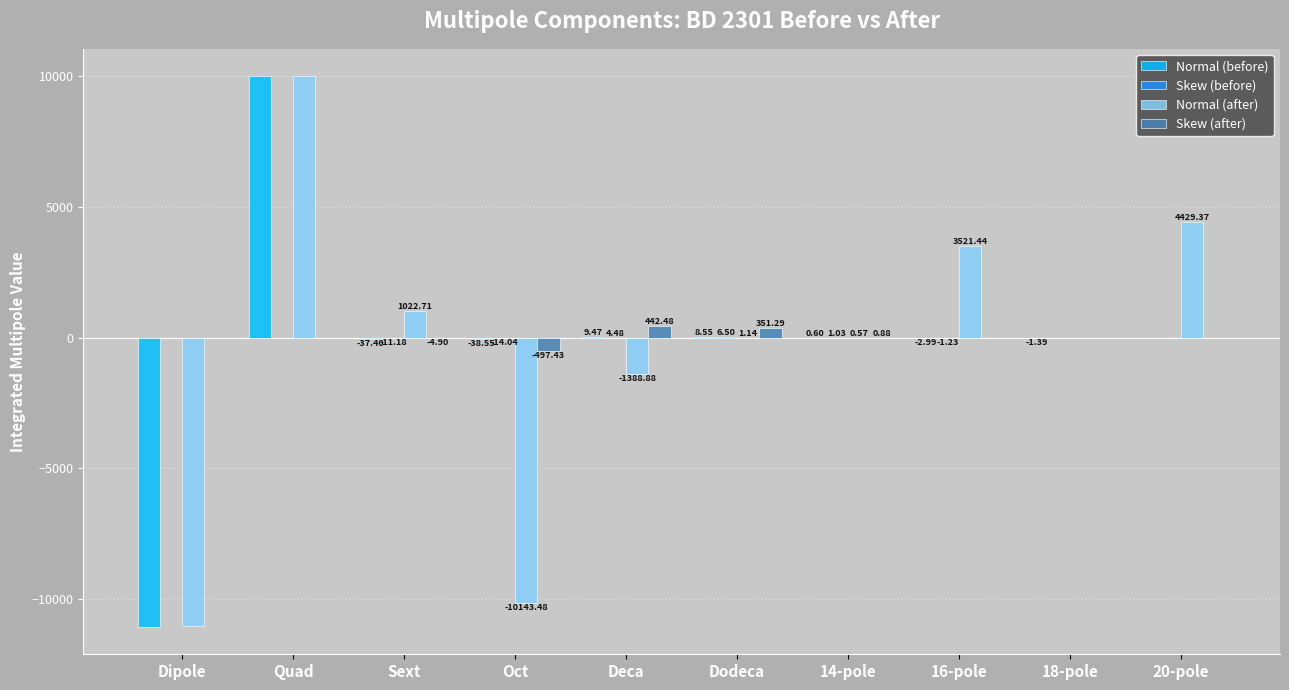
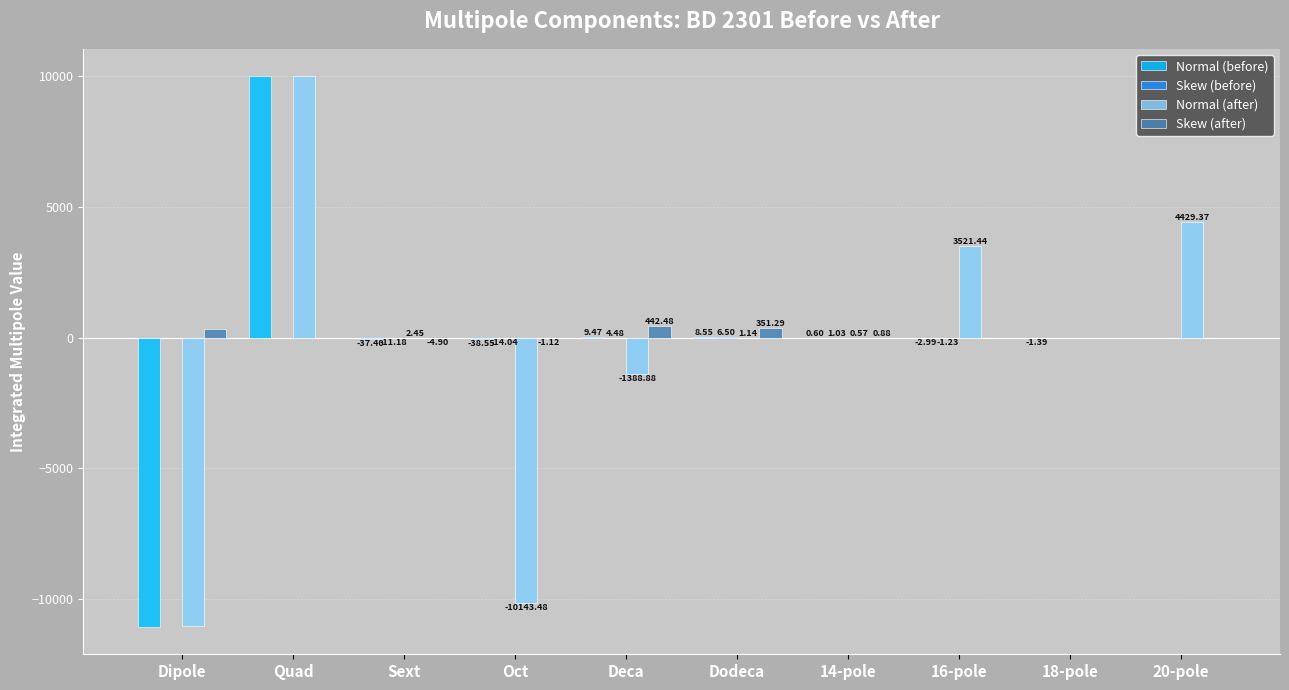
  {
    "Normal (after)": {
-     "Sext": 1022.71,
+     "Sext": 2.45,
      "Oct": -10143.48,
      "Deca": -1388.88,
      "Dodeca": 1.14,
      "14-pole": 0.57,
      "16-pole": 3521.44,
      "20-pole": 4429.37
    },
    "Skew (after)": {
-     "Dipole": 0,
+     "Dipole": 300,
      "Sext": -4.90,
-     "Oct": -497.43,
+     "Oct": -1.12,
      "Deca": 442.48,
      "Dodeca": 351.29,
      "14-pole": 0.88
    }
  }
